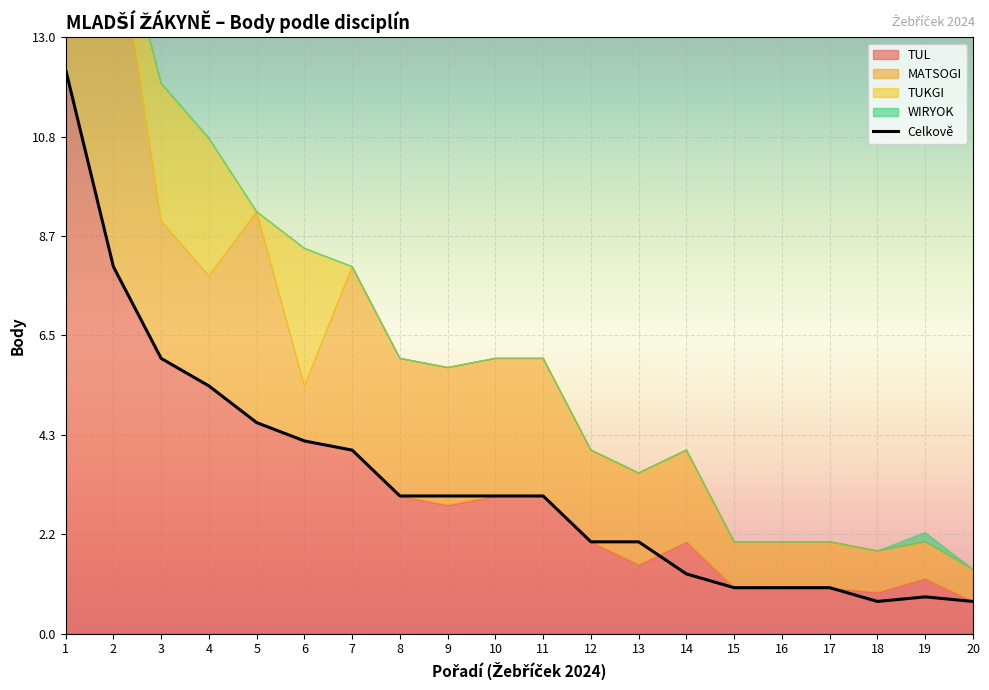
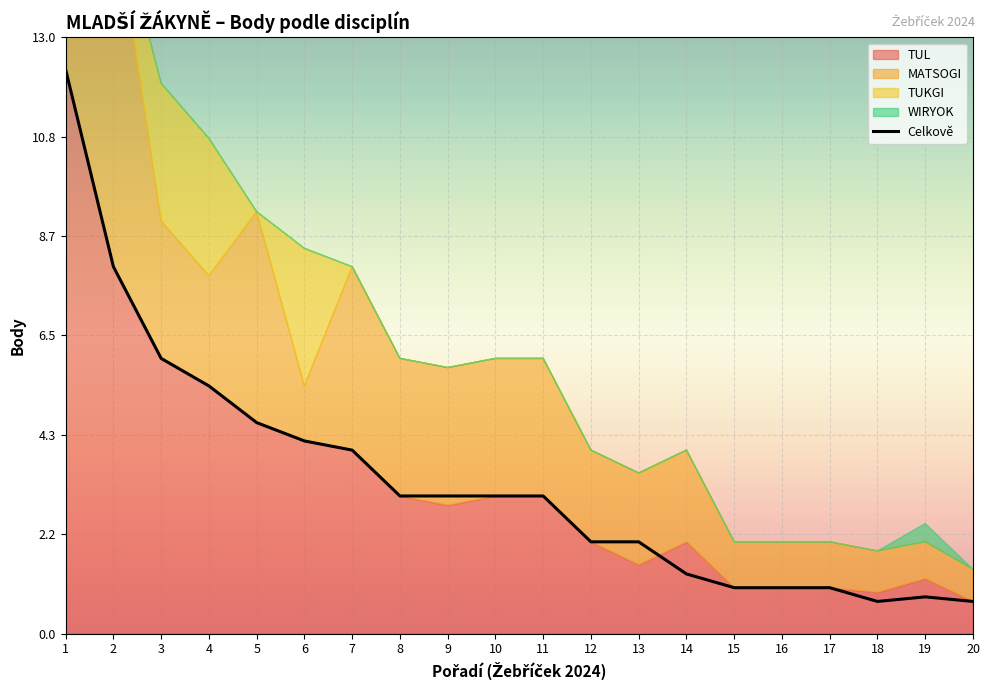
  {
    "Celkově": {
      "9": 3.0,
      "13": 2.0,
      "14": 1.3,
      "18": 0.7,
      "19": 0.8
    },
    "TUL": {
      "9": 2.8,
      "13": 1.5,
      "14": 2.0,
      "18": 0.9,
      "19": 1.2
    },
    "WIRYOK": {
-     "19": 0.2
+     "19": 0.4
    }
  }
